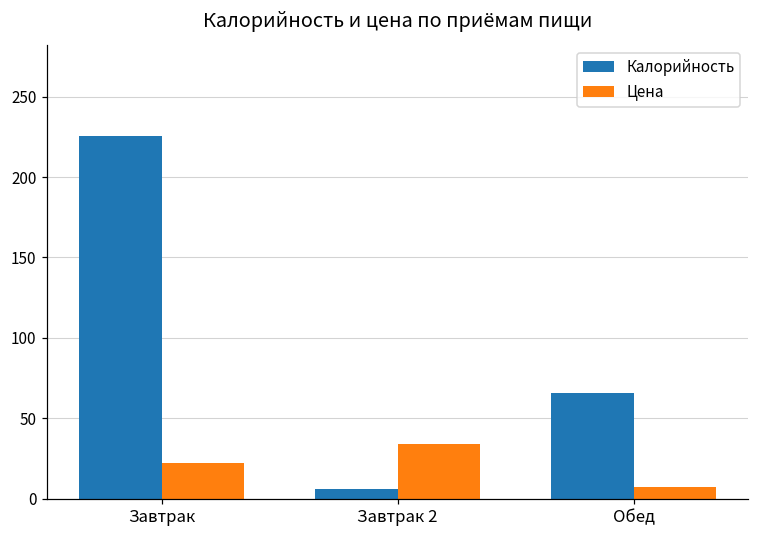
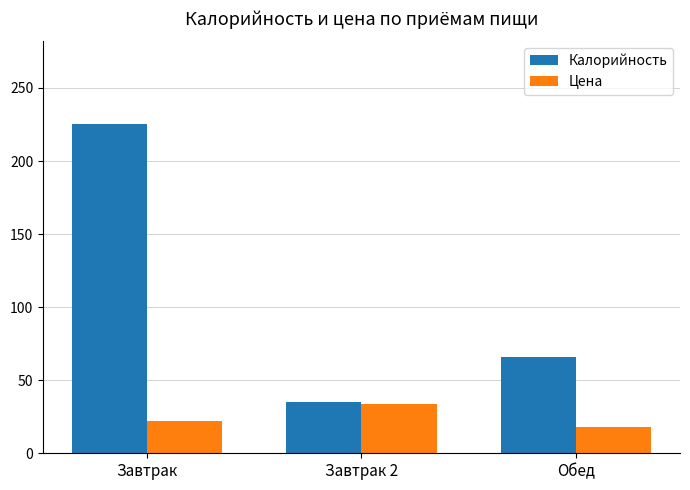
  {
    "Калорийность": {
      "Завтрак": 226,
-     "Завтрак 2": 6,
+     "Завтрак 2": 35,
      "Обед": 66
    },
    "Цена": {
      "Завтрак": 22,
      "Завтрак 2": 34,
-     "Обед": 7
+     "Обед": 18
    }
  }
